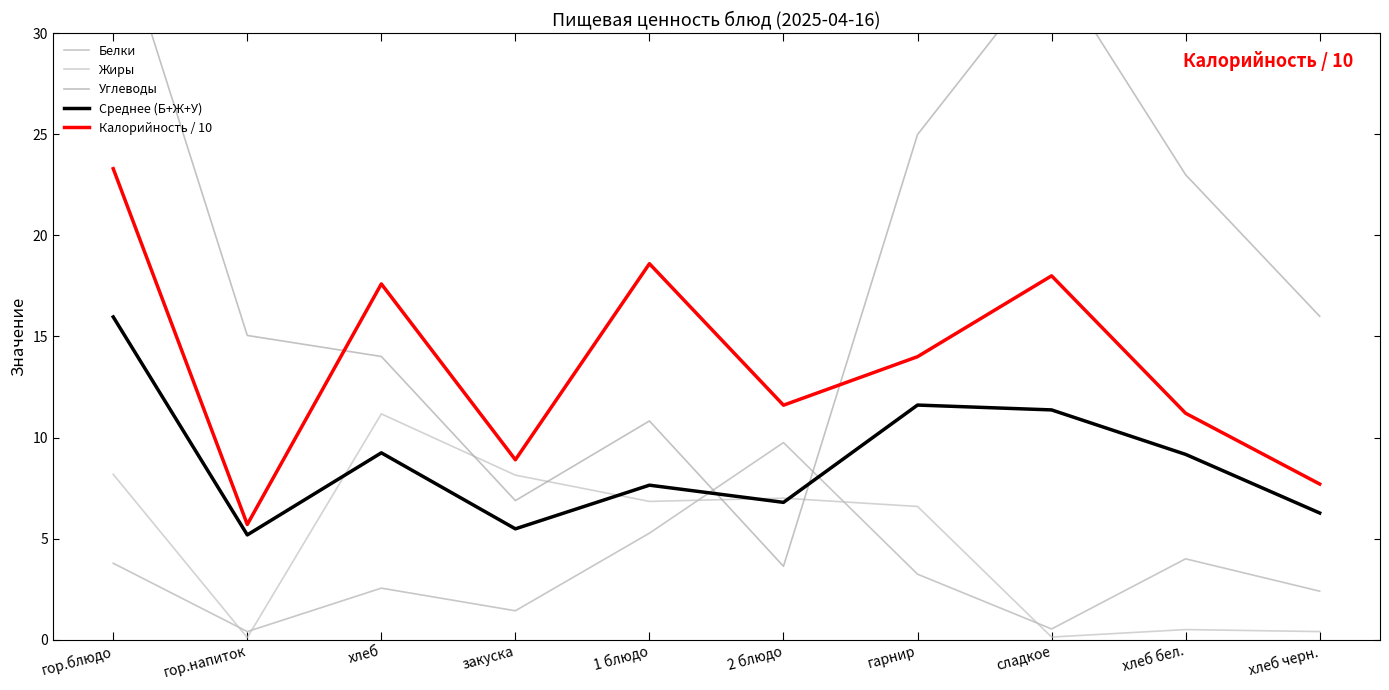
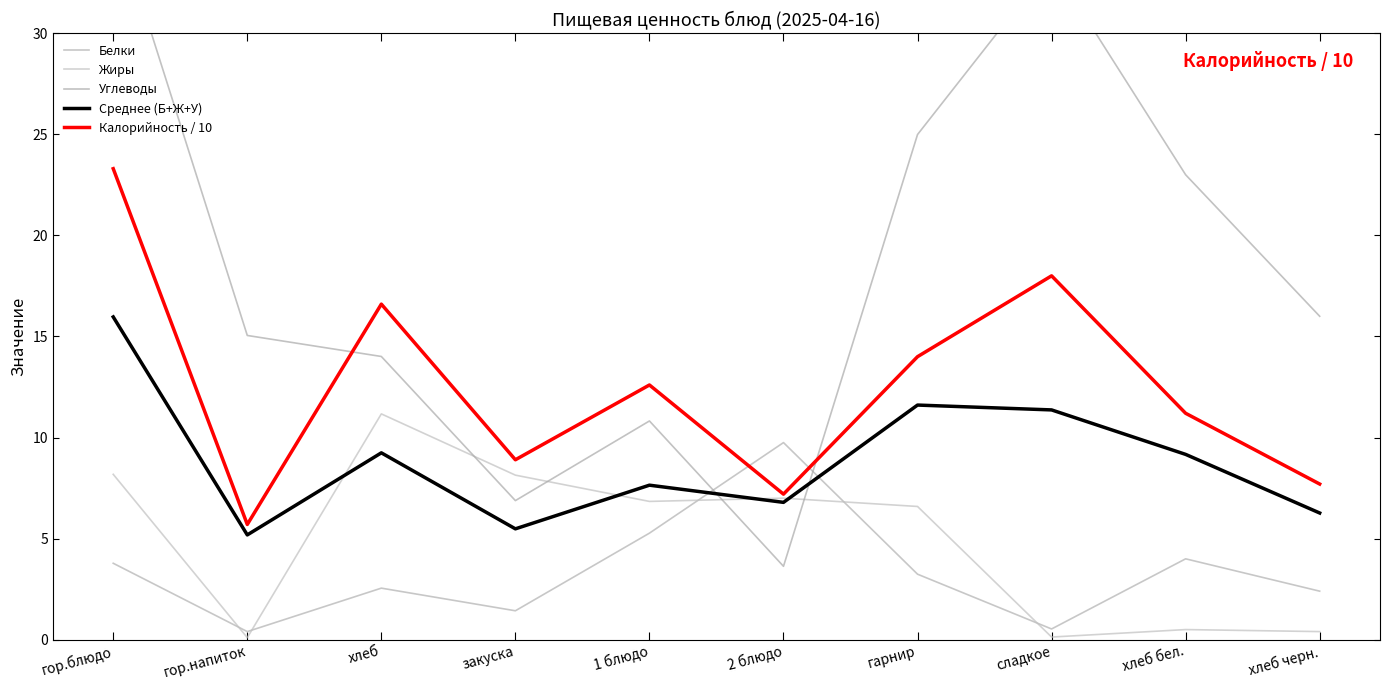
  {
    "Среднее (Б+Ж+У)": {
      "гор.блюдо": 16.0,
      "гор.напиток": 5.2,
      "хлеб": 9.2,
      "закуска": 5.5,
      "1 блюдо": 7.6,
      "2 блюдо": 6.8,
      "гарнир": 11.6,
      "сладкое": 11.4,
      "хлеб бел.": 9.2,
      "хлеб черн.": 6.3
    },
    "Калорийность / 10": {
      "гор.блюдо": 23.3,
      "гор.напиток": 5.7,
-     "хлеб": 17.6,
+     "хлеб": 16.6,
      "закуска": 8.9,
-     "1 блюдо": 18.6,
-     "2 блюдо": 11.6,
+     "1 блюдо": 12.6,
+     "2 блюдо": 7.2,
      "гарнир": 14.0,
      "сладкое": 18.0,
      "хлеб бел.": 11.2,
      "хлеб черн.": 7.7
    }
  }
